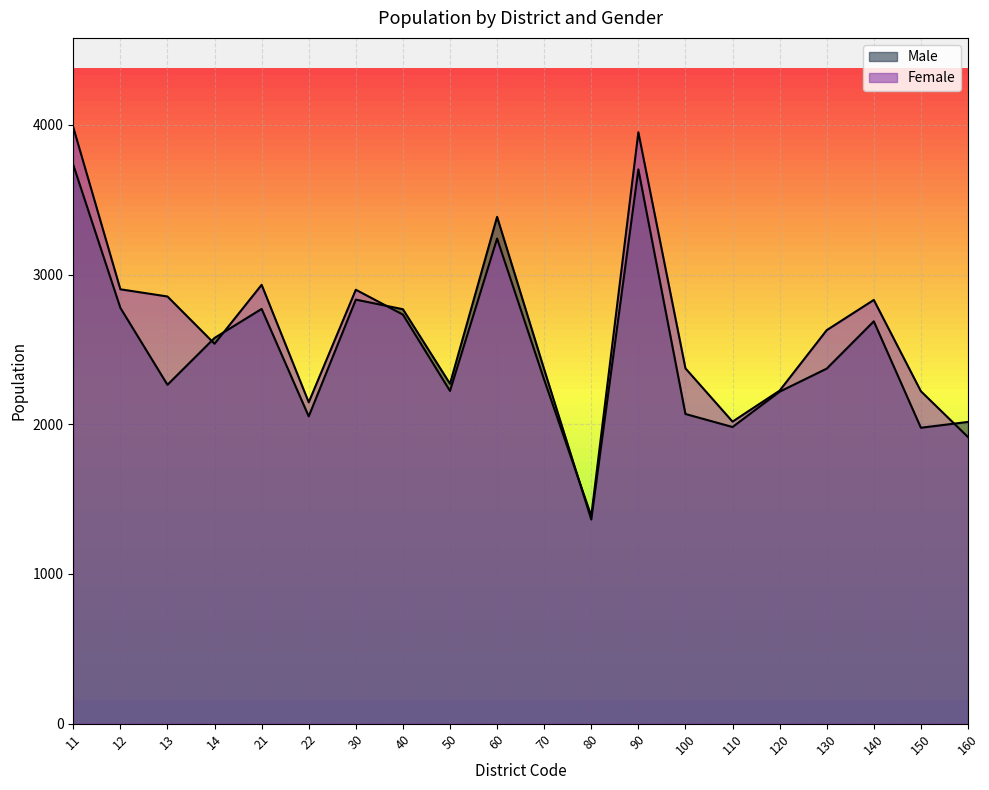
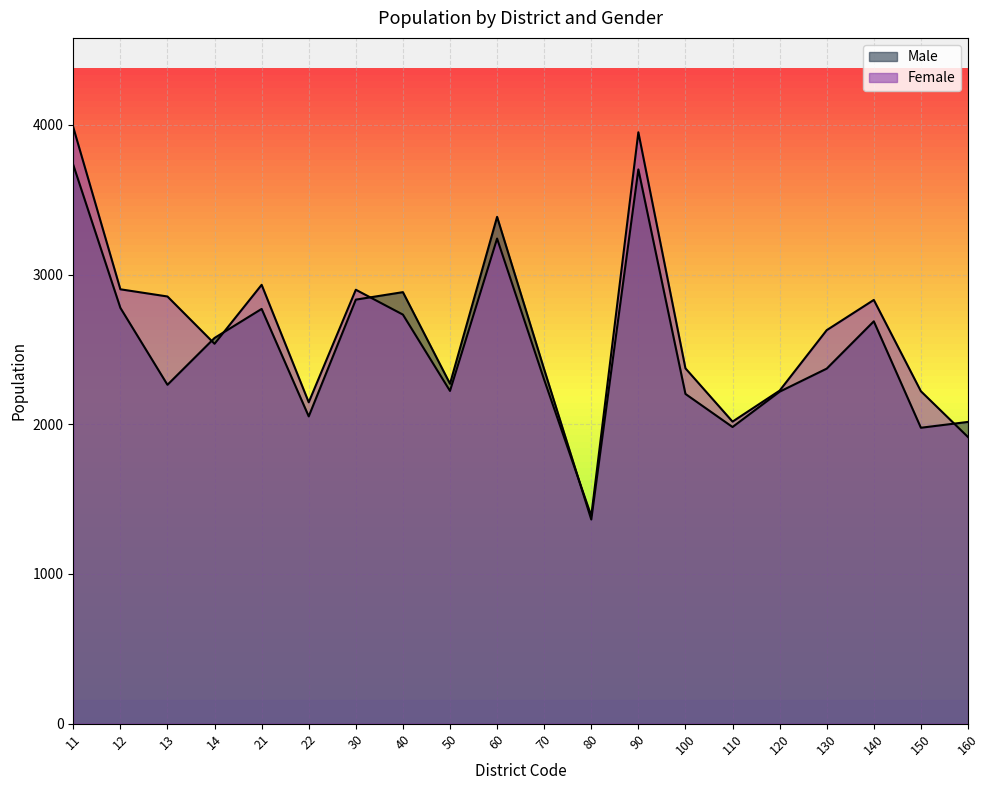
  {
    "Male": {
      "11": 3730,
      "12": 2780,
      "13": 2260,
      "14": 2580,
      "21": 2770,
      "22": 2050,
      "30": 2830,
-     "40": 2770,
+     "40": 2880,
      "50": 2270,
      "60": 3390,
      "70": 2370,
      "80": 1360,
      "90": 3700,
-     "100": 2070,
+     "100": 2200,
      "110": 1980,
      "130": 2370,
      "140": 2690,
      "150": 1980,
      "160": 2020
    },
    "Female": {
      "11": 3980,
      "12": 2900,
      "13": 2850,
      "14": 2540,
      "21": 2930,
      "22": 2150,
      "30": 2900,
      "40": 2730,
      "50": 2220,
      "60": 3240,
      "70": 2300,
      "80": 1390,
      "90": 3950,
      "100": 2370,
      "110": 2020,
      "130": 2630,
      "140": 2830,
      "150": 2220,
      "160": 1920
    }
  }
